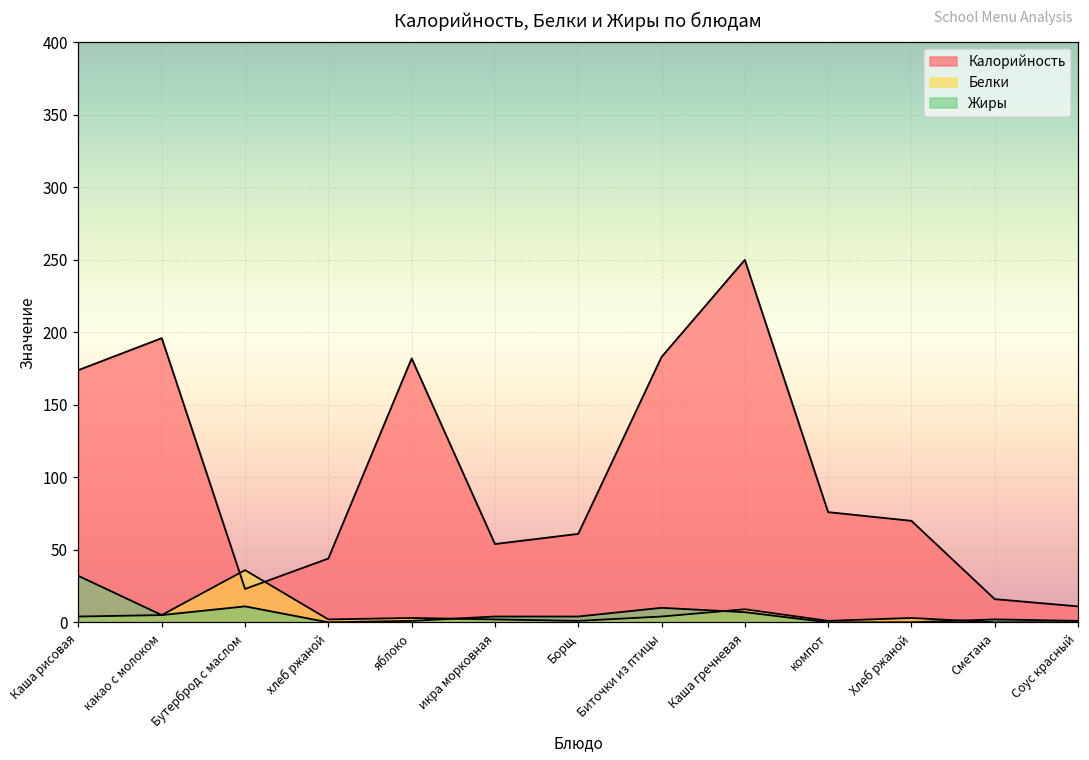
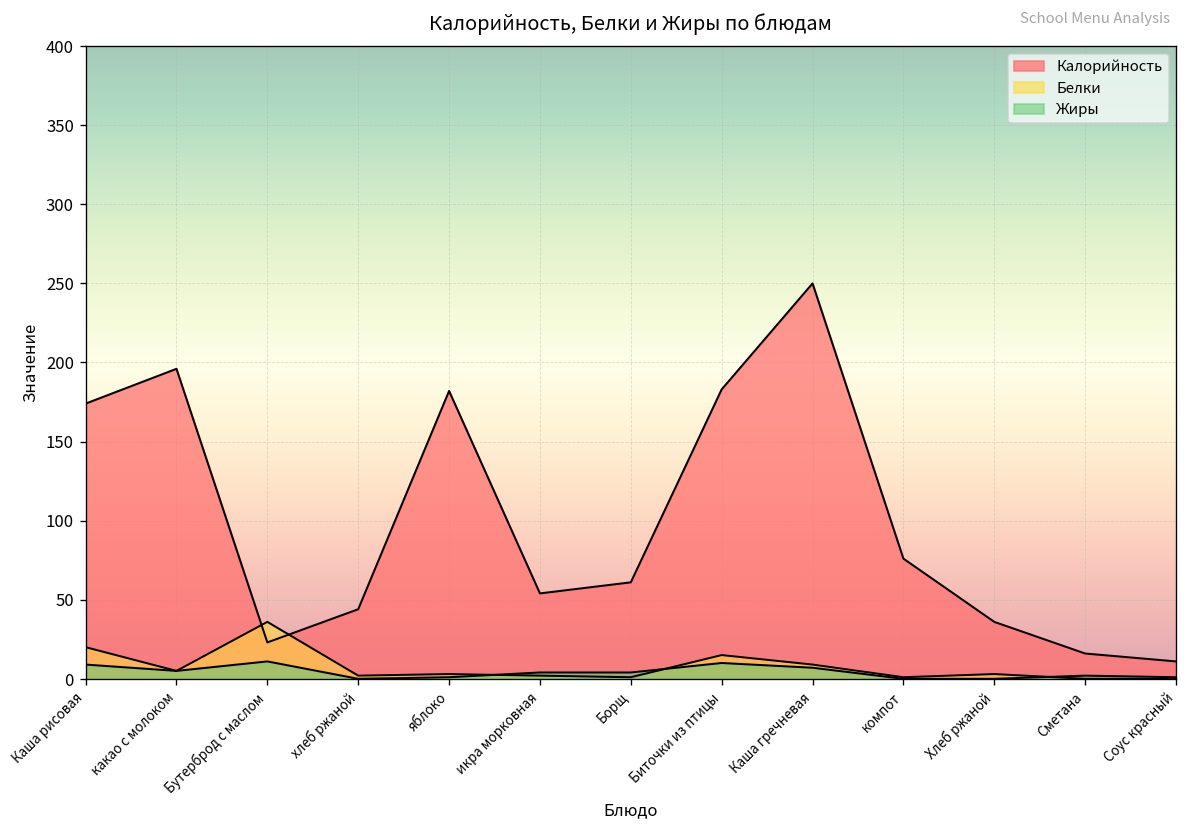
  {
    "Калорийность": {
      "Каша рисовая": 174,
      "какао с молоком": 196,
      "Бутерброд с маслом": 23,
      "хлеб ржаной": 44,
      "яблоко": 182,
      "икра морковная": 54,
      "Борщ": 61,
      "Биточки из птицы": 183,
      "Каша гречневая": 250,
      "компот": 76,
-     "Хлеб ржаной": 70,
+     "Хлеб ржаной": 36,
      "Сметана": 16,
      "Соус красный": 11
    },
    "Белки": {
-     "Каша рисовая": 4,
+     "Каша рисовая": 20,
      "Бутерброд с маслом": 36,
      "хлеб ржаной": 2,
      "яблоко": 3,
      "икра морковная": 2,
      "Борщ": 1,
-     "Биточки из птицы": 4,
+     "Биточки из птицы": 15,
      "Каша гречневая": 9,
      "Хлеб ржаной": 3,
      "Сметана": 0
    },
    "Жиры": {
-     "Каша рисовая": 32,
+     "Каша рисовая": 9,
      "Бутерброд с маслом": 11,
      "хлеб ржаной": 0,
      "яблоко": 1,
      "икра морковная": 4,
      "Борщ": 4,
      "Биточки из птицы": 10,
      "Каша гречневая": 7,
      "Хлеб ржаной": 0,
      "Сметана": 2
    }
  }
